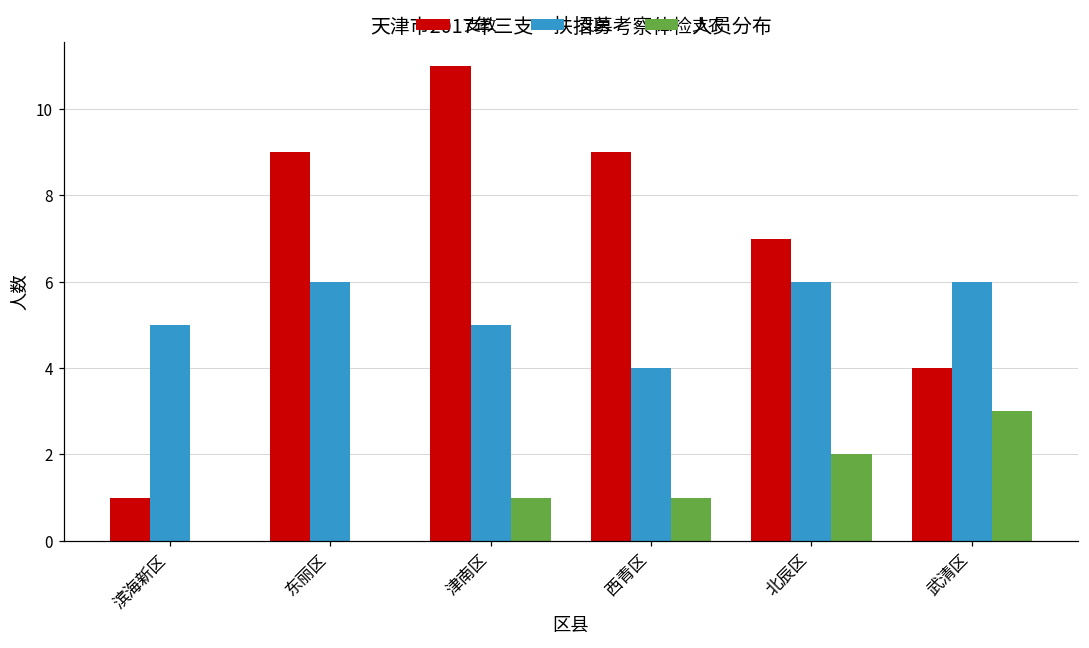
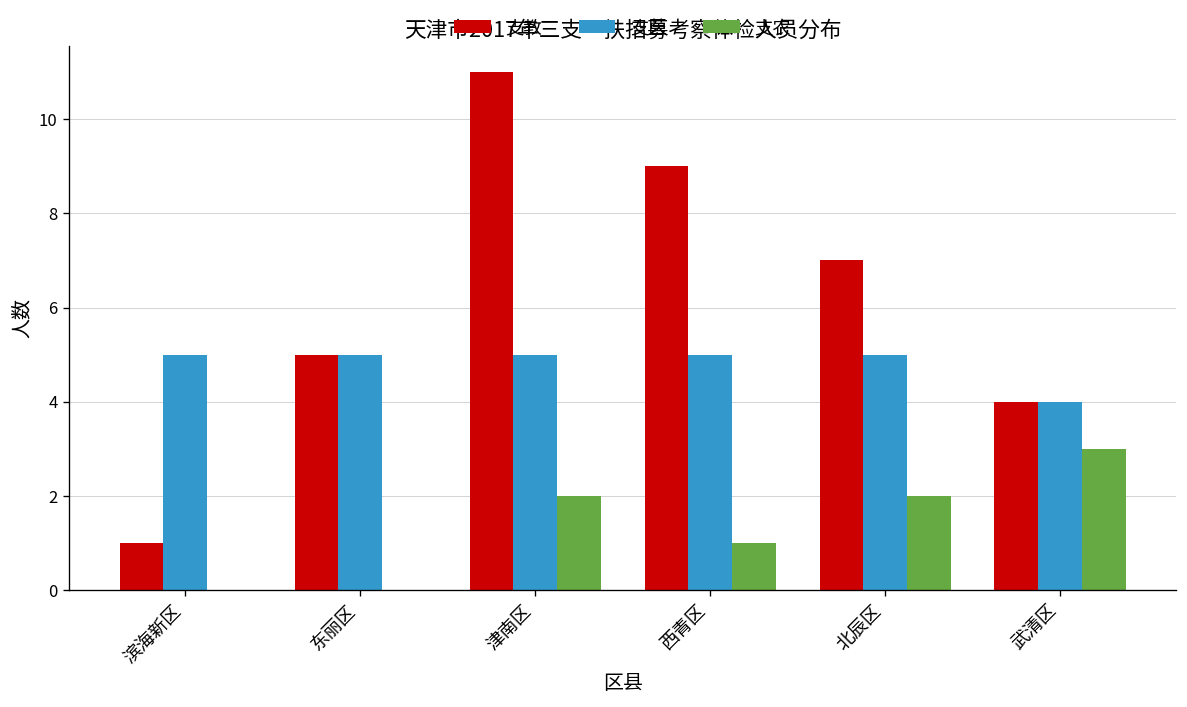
  {
    "支教": {
      "滨海新区": 1,
-     "东丽区": 9,
+     "东丽区": 5,
      "津南区": 11,
      "西青区": 9,
      "北辰区": 7,
      "武清区": 4
    },
    "支医": {
      "滨海新区": 5,
-     "东丽区": 6,
+     "东丽区": 5,
      "津南区": 5,
-     "西青区": 4,
-     "北辰区": 6,
-     "武清区": 6
+     "西青区": 5,
+     "北辰区": 5,
+     "武清区": 4
    },
    "支农": {
      "滨海新区": 0,
      "东丽区": 0,
-     "津南区": 1,
+     "津南区": 2,
      "西青区": 1,
      "北辰区": 2,
      "武清区": 3
    }
  }
